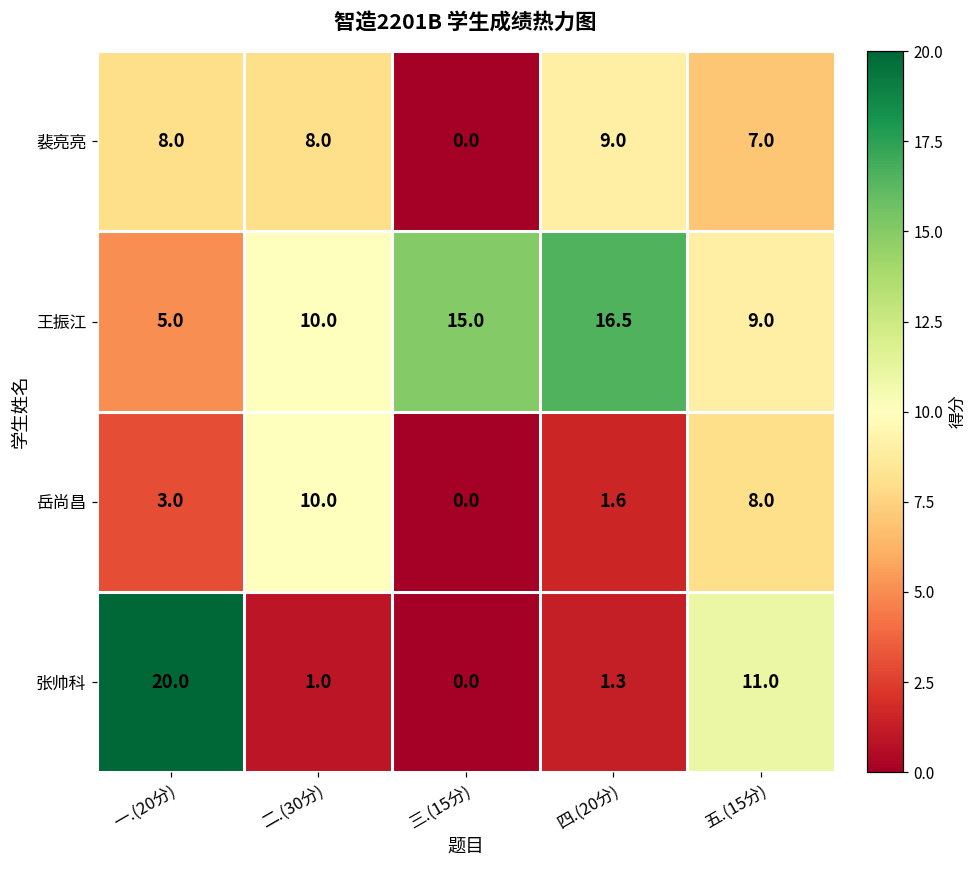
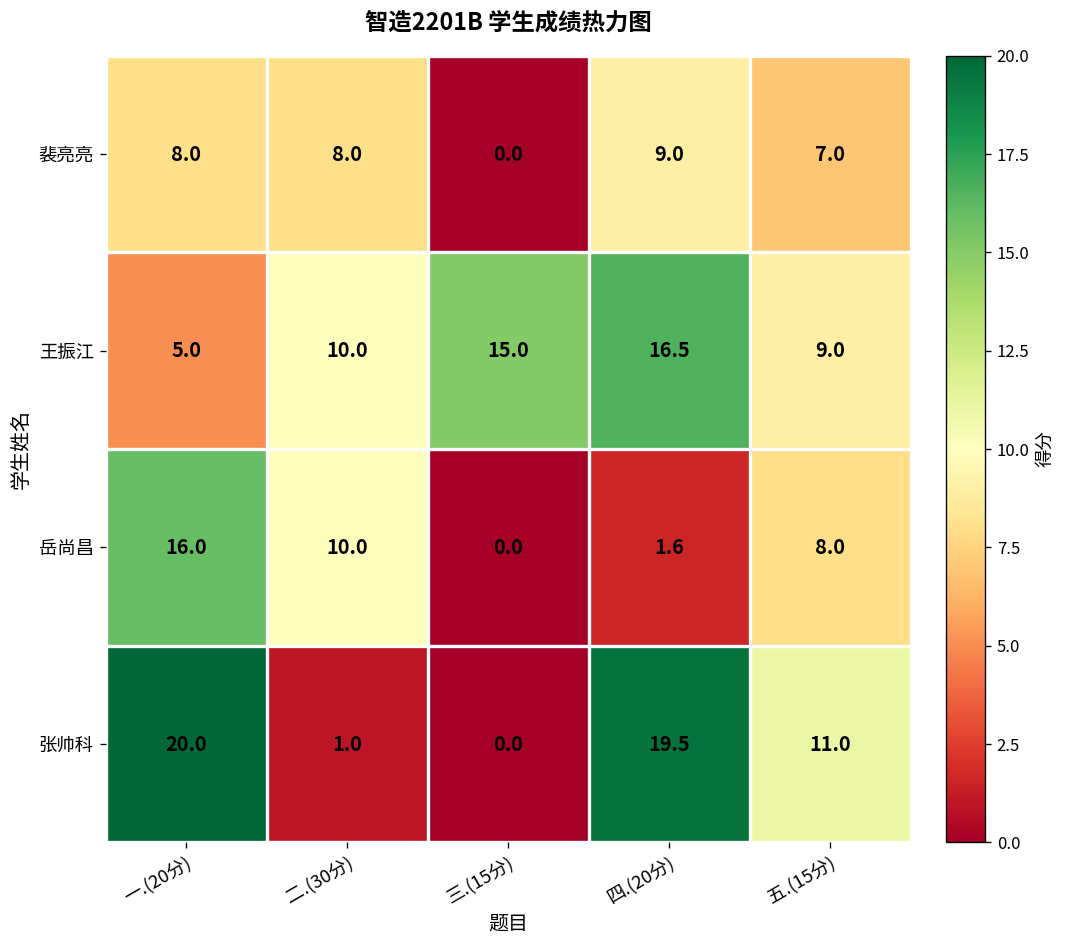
  {
    "裴亮亮": {
      "一.(20分)": 8.0,
      "二.(30分)": 8.0,
      "三.(15分)": 0.0,
      "四.(20分)": 9.0,
      "五.(15分)": 7.0
    },
    "王振江": {
      "一.(20分)": 5.0,
      "二.(30分)": 10.0,
      "三.(15分)": 15.0,
      "四.(20分)": 16.5,
      "五.(15分)": 9.0
    },
    "岳尚昌": {
-     "一.(20分)": 3.0,
+     "一.(20分)": 16.0,
      "二.(30分)": 10.0,
      "三.(15分)": 0.0,
      "四.(20分)": 1.6,
      "五.(15分)": 8.0
    },
    "张帅科": {
      "一.(20分)": 20.0,
      "二.(30分)": 1.0,
      "三.(15分)": 0.0,
-     "四.(20分)": 1.3,
+     "四.(20分)": 19.5,
      "五.(15分)": 11.0
    }
  }
